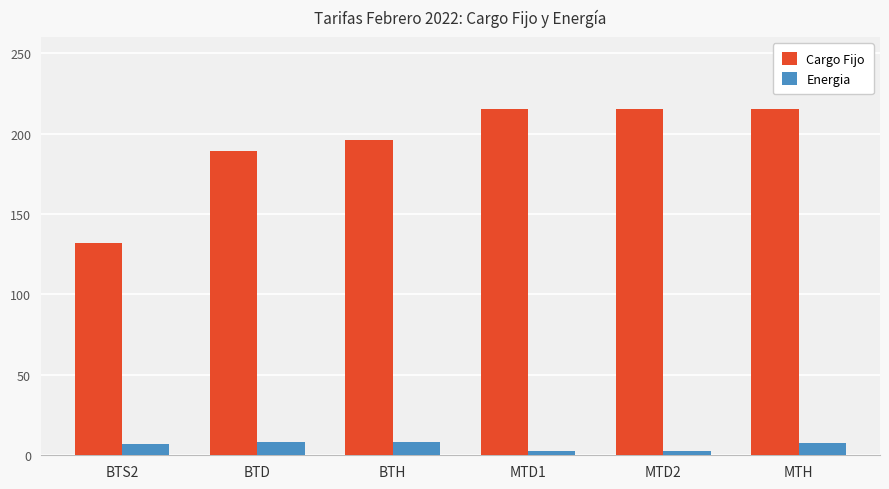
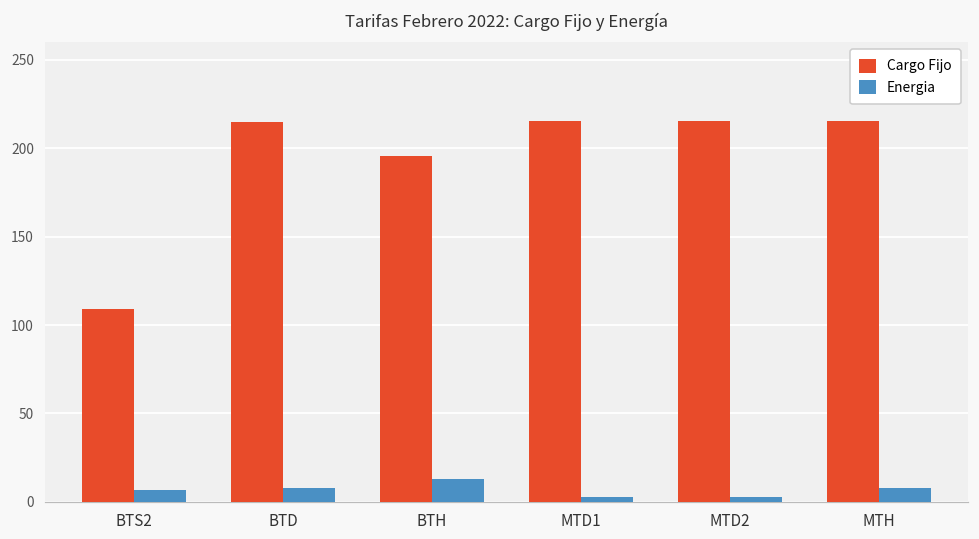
  {
    "Cargo Fijo": {
-     "BTS2": 132,
-     "BTD": 189,
+     "BTS2": 109,
+     "BTD": 215,
      "BTH": 196,
      "MTD1": 216,
      "MTD2": 216,
      "MTH": 216
    },
    "Energia": {
      "BTS2": 7,
      "BTD": 8,
-     "BTH": 8,
+     "BTH": 13,
      "MTD1": 3,
      "MTD2": 3,
      "MTH": 8
    }
  }
